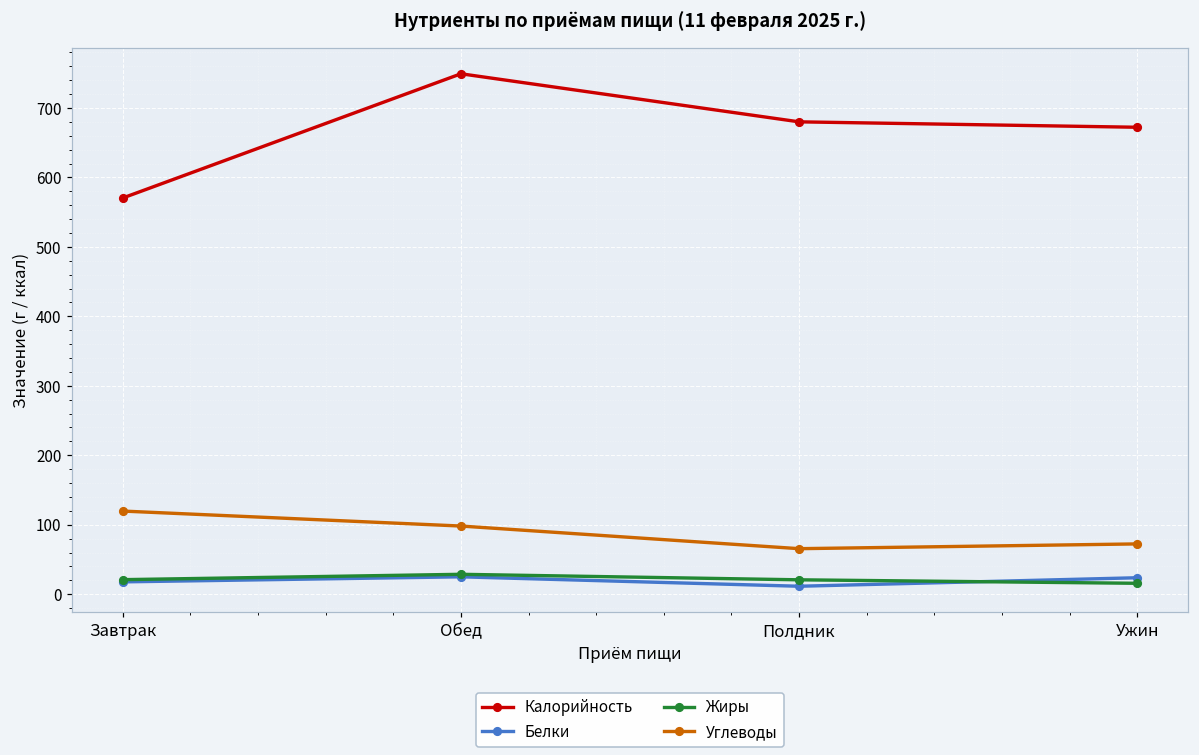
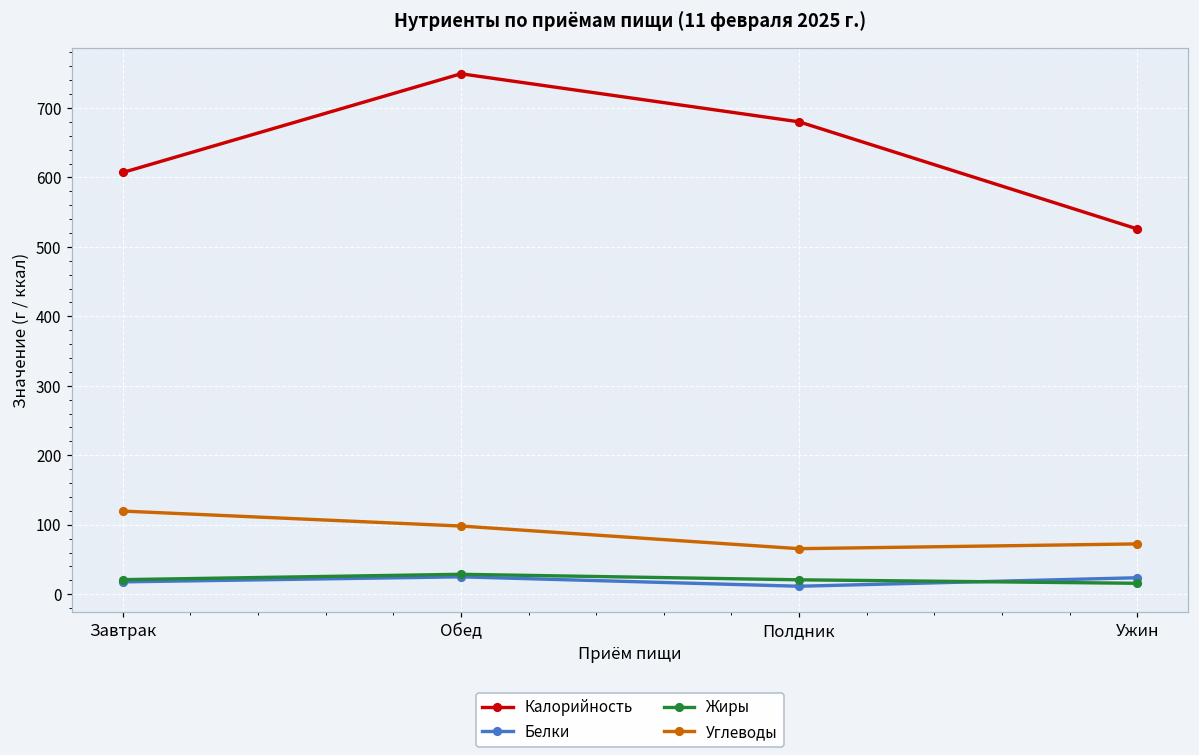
  {
    "Калорийность": {
-     "Завтрак": 570,
+     "Завтрак": 610,
      "Обед": 750,
      "Полдник": 680,
-     "Ужин": 670
+     "Ужин": 530
    },
    "Белки": {
      "Полдник": 10,
      "Ужин": 20
    },
    "Жиры": {
      "Полдник": 20,
      "Ужин": 20
    },
    "Углеводы": {
      "Завтрак": 120,
      "Обед": 100,
      "Полдник": 70,
      "Ужин": 70
    }
  }
